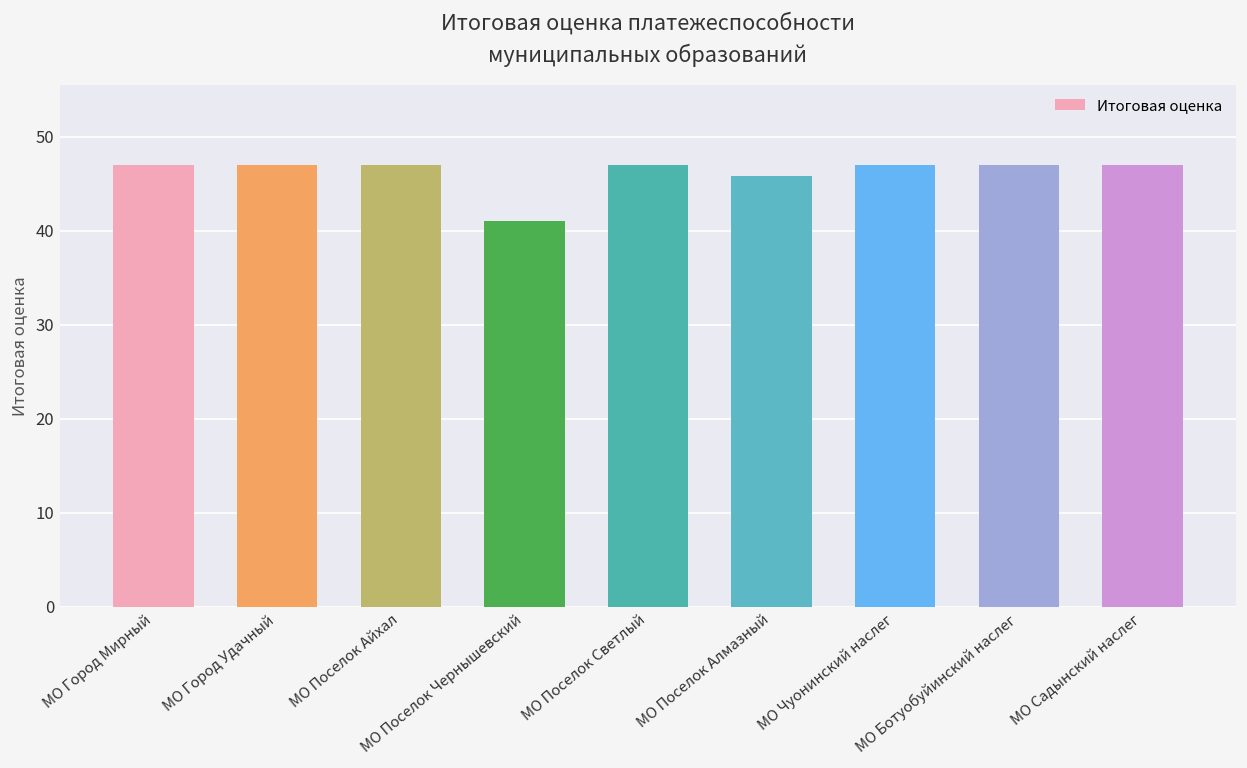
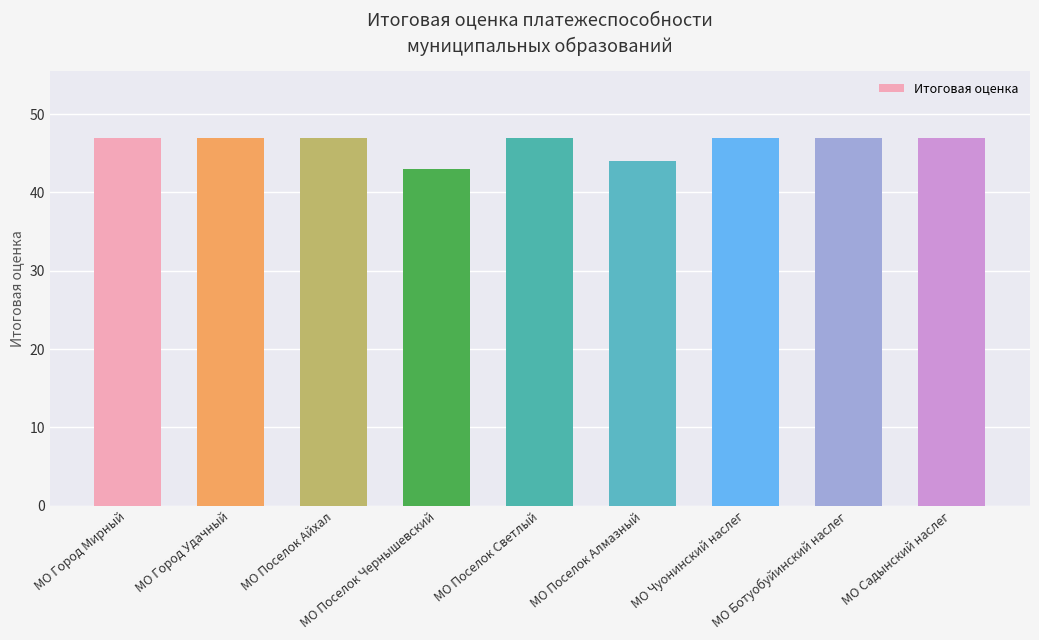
  {
    "МО Город Мирный": 47,
    "МО Город Удачный": 47,
    "МО Поселок Айхал": 47,
-   "МО Поселок Чернышевский": 41,
+   "МО Поселок Чернышевский": 43,
    "МО Поселок Светлый": 47,
-   "МО Поселок Алмазный": 46,
+   "МО Поселок Алмазный": 44,
    "МО Чуонинский наслег": 47,
    "МО Ботуобуйинский наслег": 47,
    "МО Садынский наслег": 47
  }
